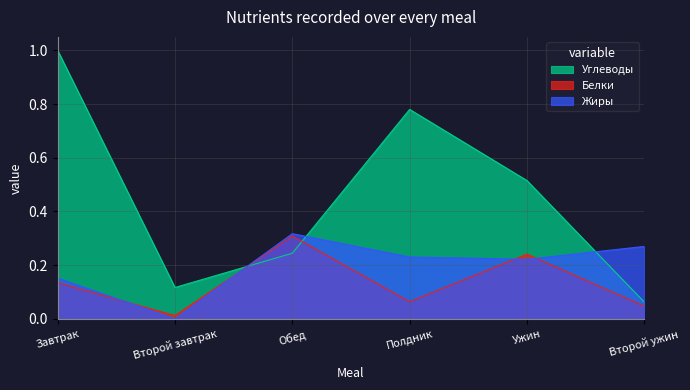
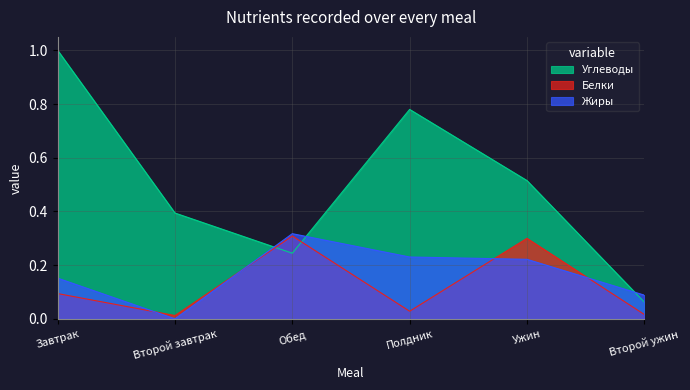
  {
    "Углеводы": {
      "Завтрак": 1.00,
-     "Второй завтрак": 0.12,
+     "Второй завтрак": 0.39,
      "Обед": 0.24,
      "Полдник": 0.78,
      "Ужин": 0.52,
      "Второй ужин": 0.06
    },
    "Белки": {
-     "Завтрак": 0.13,
+     "Завтрак": 0.09,
      "Второй завтрак": 0.01,
-     "Полдник": 0.06,
-     "Ужин": 0.24,
-     "Второй ужин": 0.05
+     "Полдник": 0.03,
+     "Ужин": 0.30,
+     "Второй ужин": 0.02
    },
    "Жиры": {
      "Завтрак": 0.15,
      "Второй завтрак": 0.00,
      "Полдник": 0.23,
      "Ужин": 0.22,
-     "Второй ужин": 0.27
+     "Второй ужин": 0.09
    }
  }
